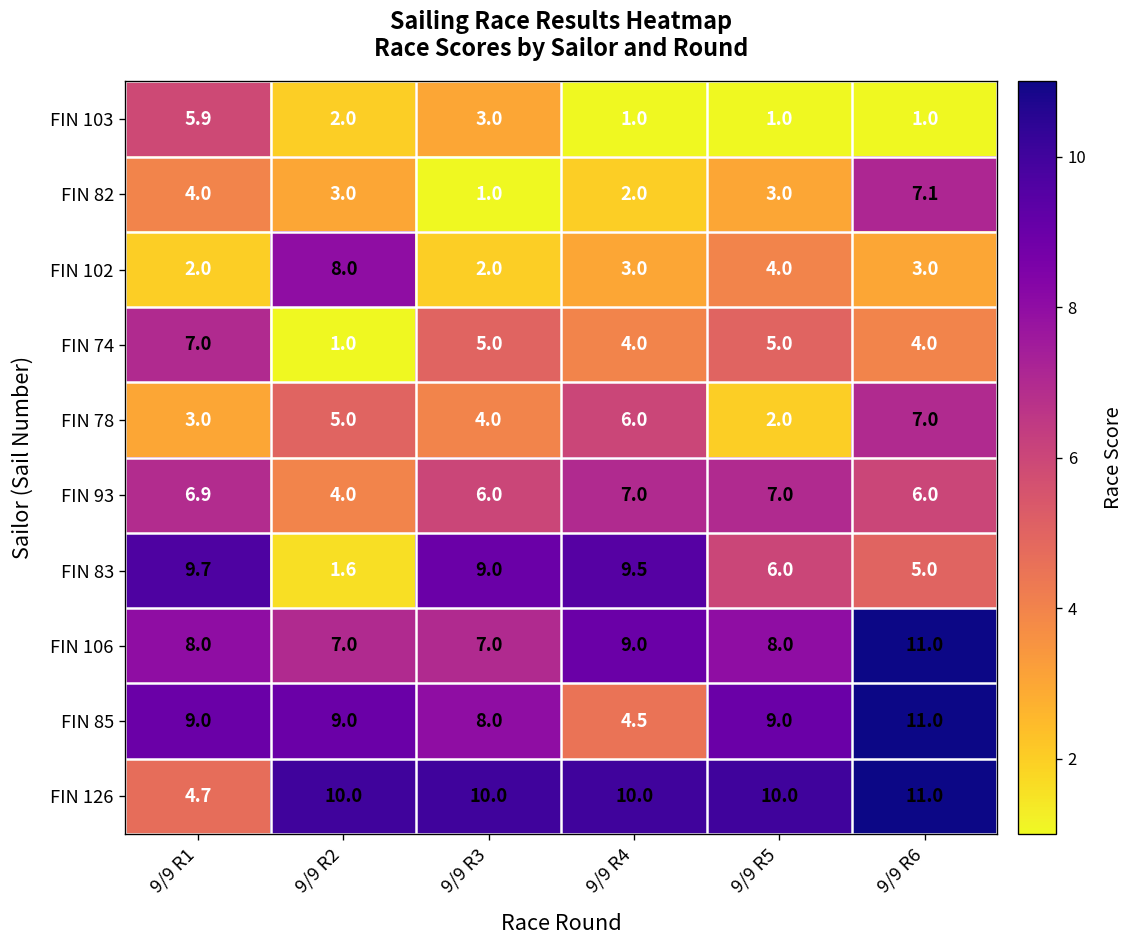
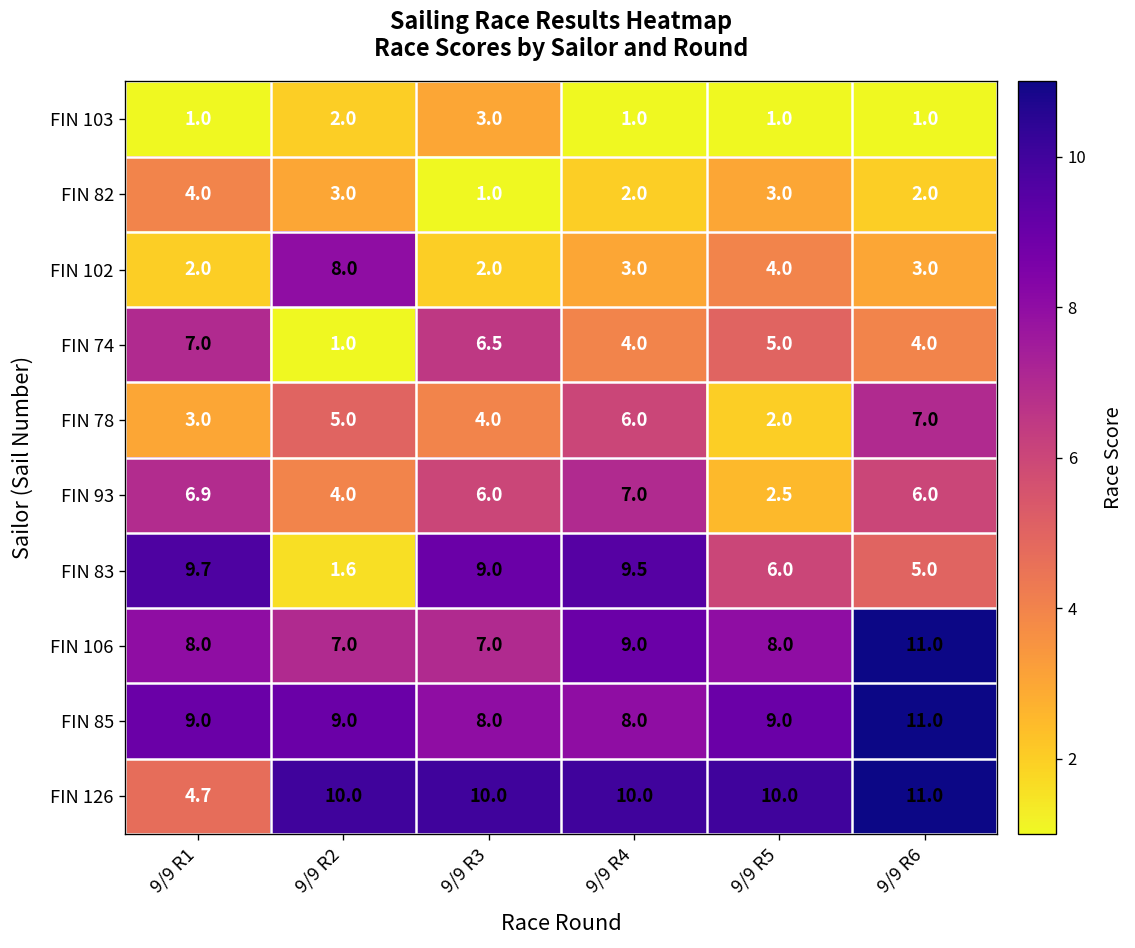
  {
    "FIN 103": {
-     "9/9 R1": 5.9,
+     "9/9 R1": 1.0,
      "9/9 R2": 2.0,
      "9/9 R3": 3.0,
      "9/9 R4": 1.0,
      "9/9 R5": 1.0,
      "9/9 R6": 1.0
    },
    "FIN 82": {
      "9/9 R1": 4.0,
      "9/9 R2": 3.0,
      "9/9 R3": 1.0,
      "9/9 R4": 2.0,
      "9/9 R5": 3.0,
-     "9/9 R6": 7.1
+     "9/9 R6": 2.0
    },
    "FIN 102": {
      "9/9 R1": 2.0,
      "9/9 R2": 8.0,
      "9/9 R3": 2.0,
      "9/9 R4": 3.0,
      "9/9 R5": 4.0,
      "9/9 R6": 3.0
    },
    "FIN 74": {
      "9/9 R1": 7.0,
      "9/9 R2": 1.0,
-     "9/9 R3": 5.0,
+     "9/9 R3": 6.5,
      "9/9 R4": 4.0,
      "9/9 R5": 5.0,
      "9/9 R6": 4.0
    },
    "FIN 78": {
      "9/9 R1": 3.0,
      "9/9 R2": 5.0,
      "9/9 R3": 4.0,
      "9/9 R4": 6.0,
      "9/9 R5": 2.0,
      "9/9 R6": 7.0
    },
    "FIN 93": {
      "9/9 R1": 6.9,
      "9/9 R2": 4.0,
      "9/9 R3": 6.0,
      "9/9 R4": 7.0,
-     "9/9 R5": 7.0,
+     "9/9 R5": 2.5,
      "9/9 R6": 6.0
    },
    "FIN 83": {
      "9/9 R1": 9.7,
      "9/9 R2": 1.6,
      "9/9 R3": 9.0,
      "9/9 R4": 9.5,
      "9/9 R5": 6.0,
      "9/9 R6": 5.0
    },
    "FIN 106": {
      "9/9 R1": 8.0,
      "9/9 R2": 7.0,
      "9/9 R3": 7.0,
      "9/9 R4": 9.0,
      "9/9 R5": 8.0,
      "9/9 R6": 11.0
    },
    "FIN 85": {
      "9/9 R1": 9.0,
      "9/9 R2": 9.0,
      "9/9 R3": 8.0,
-     "9/9 R4": 4.5,
+     "9/9 R4": 8.0,
      "9/9 R5": 9.0,
      "9/9 R6": 11.0
    },
    "FIN 126": {
      "9/9 R1": 4.7,
      "9/9 R2": 10.0,
      "9/9 R3": 10.0,
      "9/9 R4": 10.0,
      "9/9 R5": 10.0,
      "9/9 R6": 11.0
    }
  }
